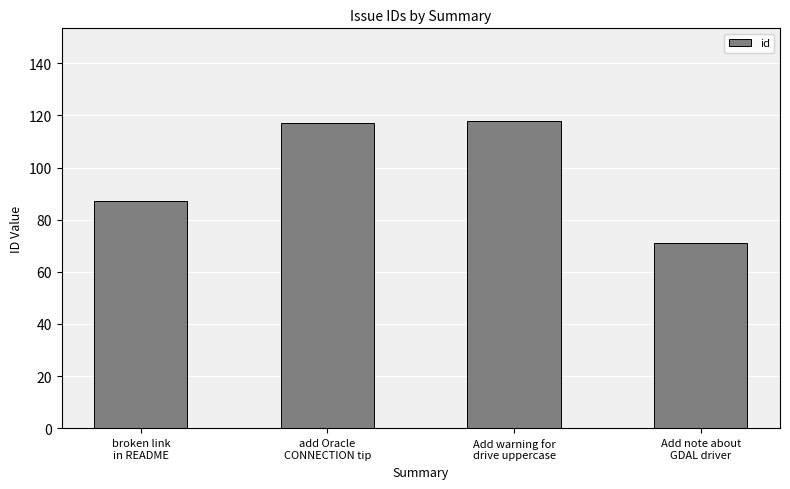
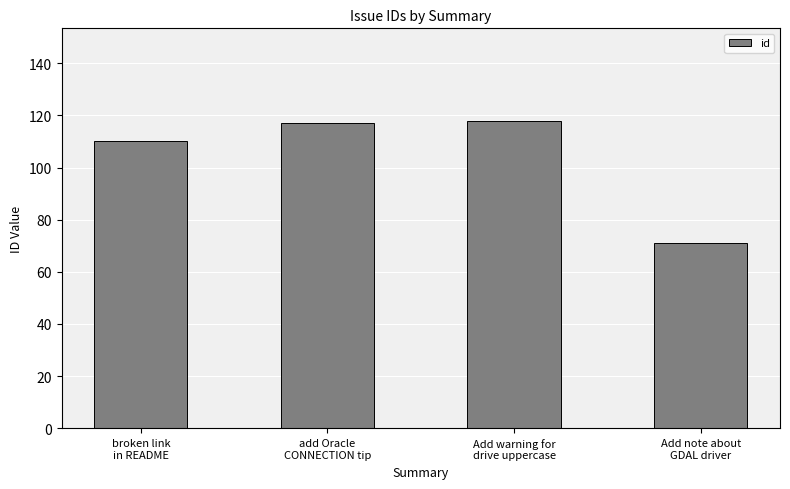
  {
-   "broken link in README": 87,
+   "broken link in README": 110,
    "add Oracle CONNECTION tip": 117,
    "Add warning for drive uppercase": 118,
    "Add note about GDAL driver": 71
  }
